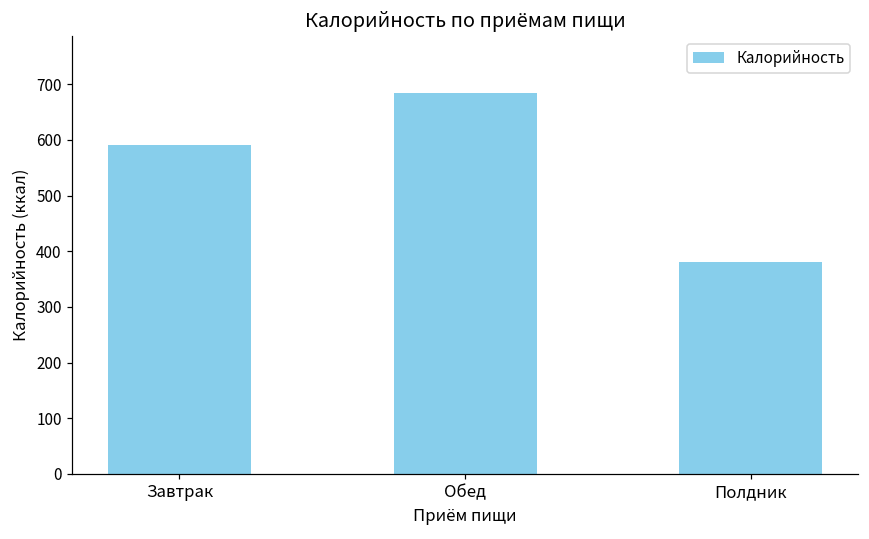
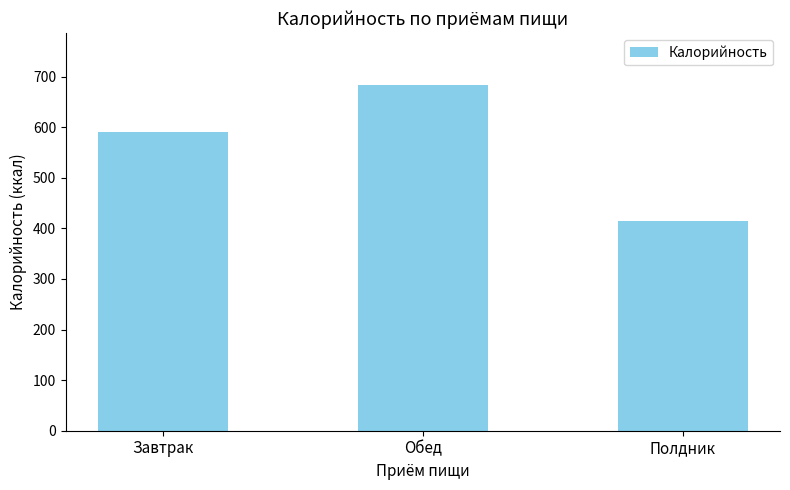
  {
    "Завтрак": 590,
    "Обед": 680,
-   "Полдник": 380
+   "Полдник": 420
  }
